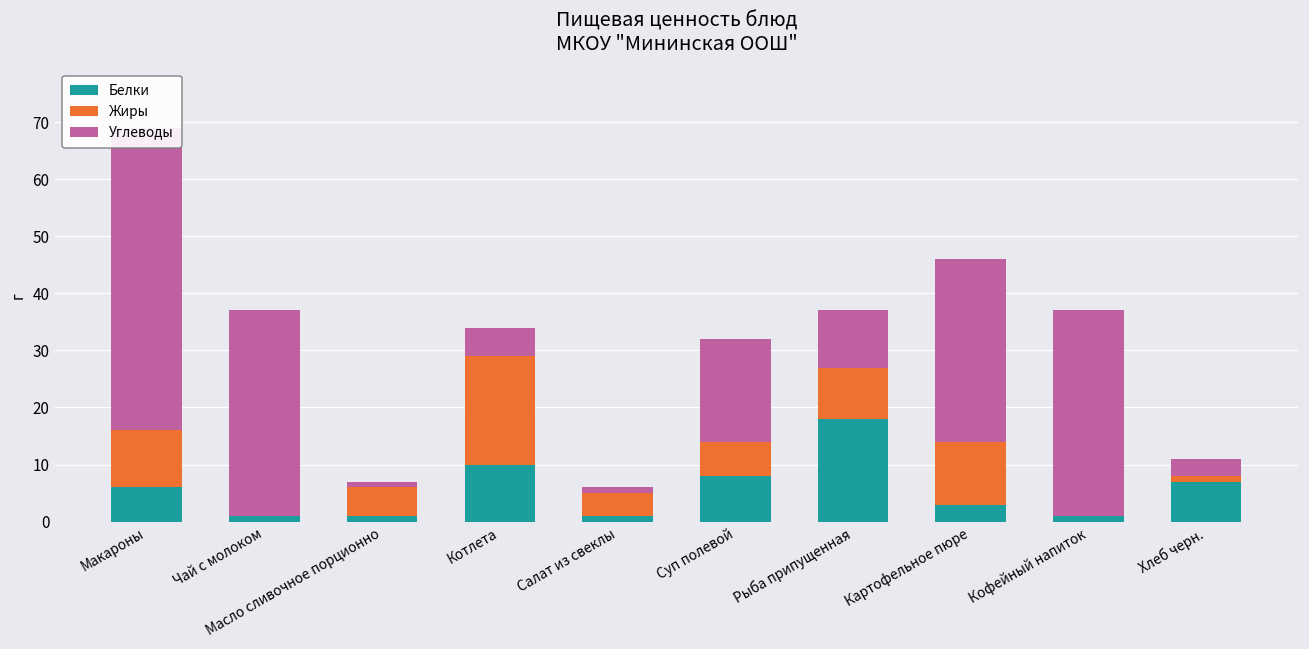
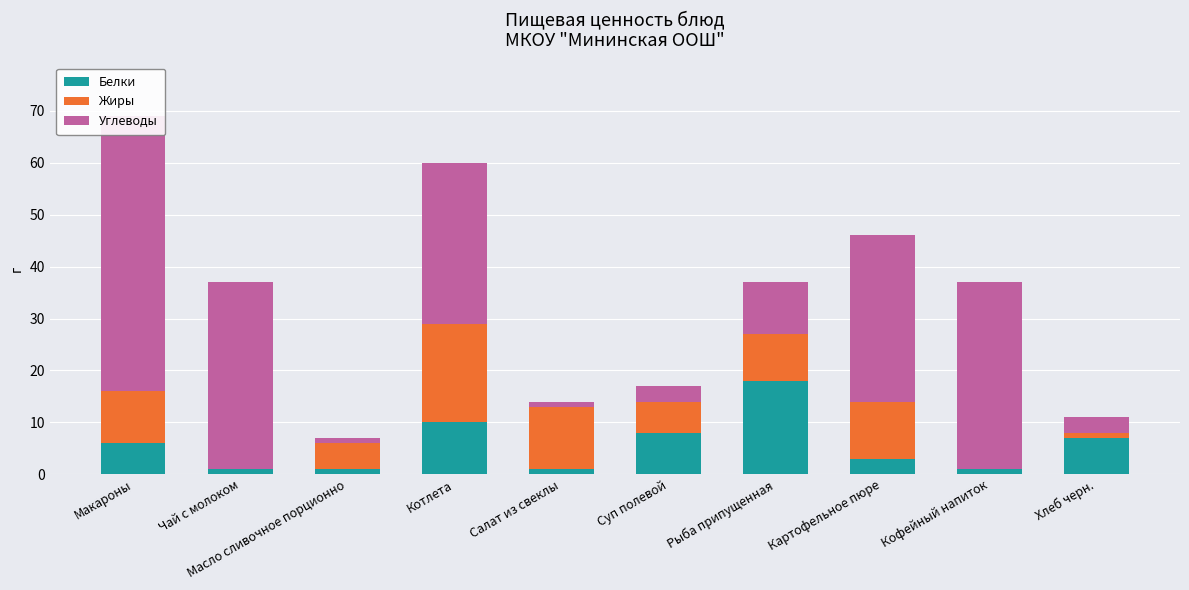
  {
    "Белки": {
      "Макароны": 6,
      "Чай с молоком": 1,
      "Масло сливочное порционно": 1,
      "Котлета": 10,
      "Салат из свеклы": 1,
      "Суп полевой": 8,
      "Рыба припущенная": 18,
      "Картофельное пюре": 3,
      "Кофейный напиток": 1,
      "Хлеб черн.": 7
    },
    "Жиры": {
      "Макароны": 10,
      "Чай с молоком": 0,
      "Масло сливочное порционно": 5,
      "Котлета": 19,
-     "Салат из свеклы": 4,
+     "Салат из свеклы": 12,
      "Суп полевой": 6,
      "Рыба припущенная": 9,
      "Картофельное пюре": 11,
      "Кофейный напиток": 0,
      "Хлеб черн.": 1
    },
    "Углеводы": {
      "Чай с молоком": 36,
      "Масло сливочное порционно": 1,
-     "Котлета": 5,
+     "Котлета": 31,
      "Салат из свеклы": 1,
-     "Суп полевой": 18,
+     "Суп полевой": 3,
      "Рыба припущенная": 10,
      "Картофельное пюре": 32,
      "Кофейный напиток": 36,
      "Хлеб черн.": 3
    }
  }
